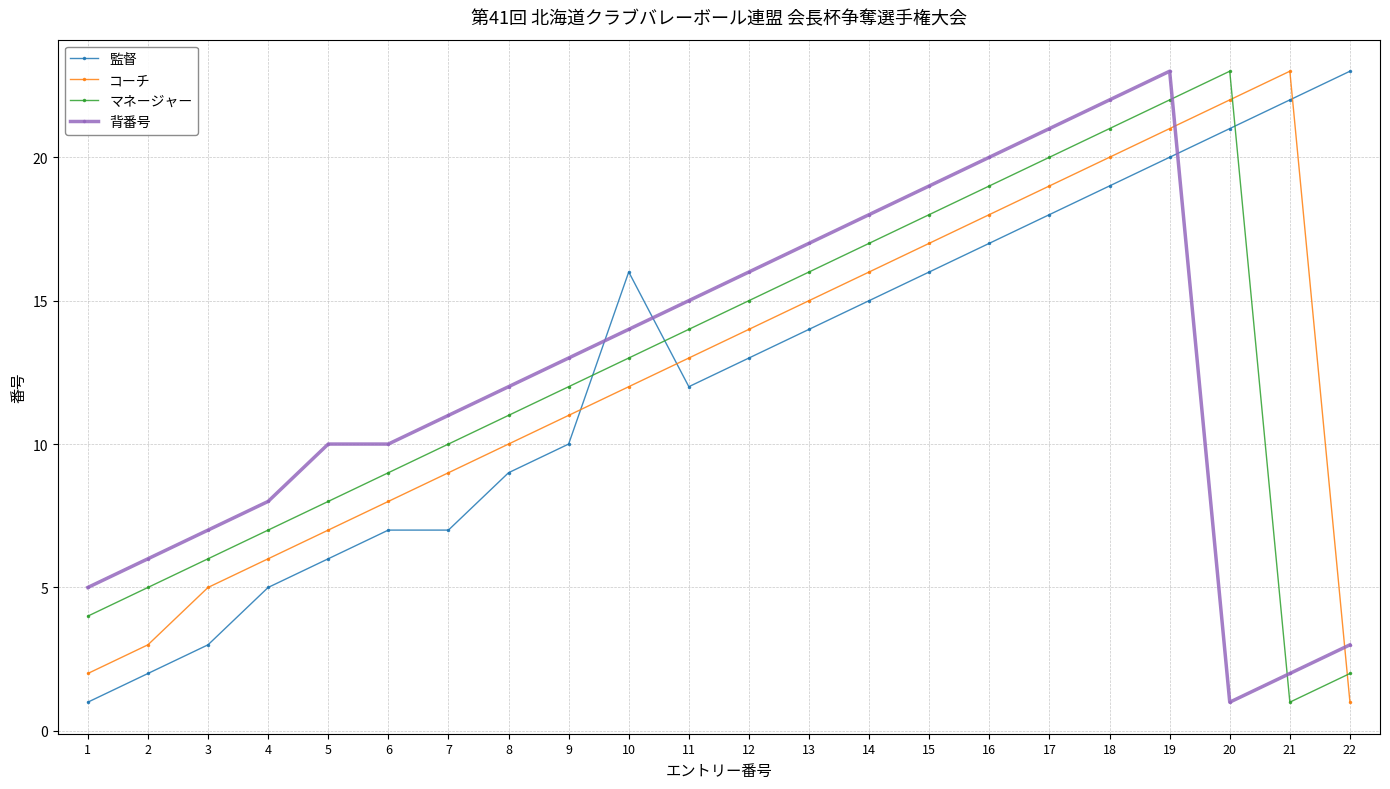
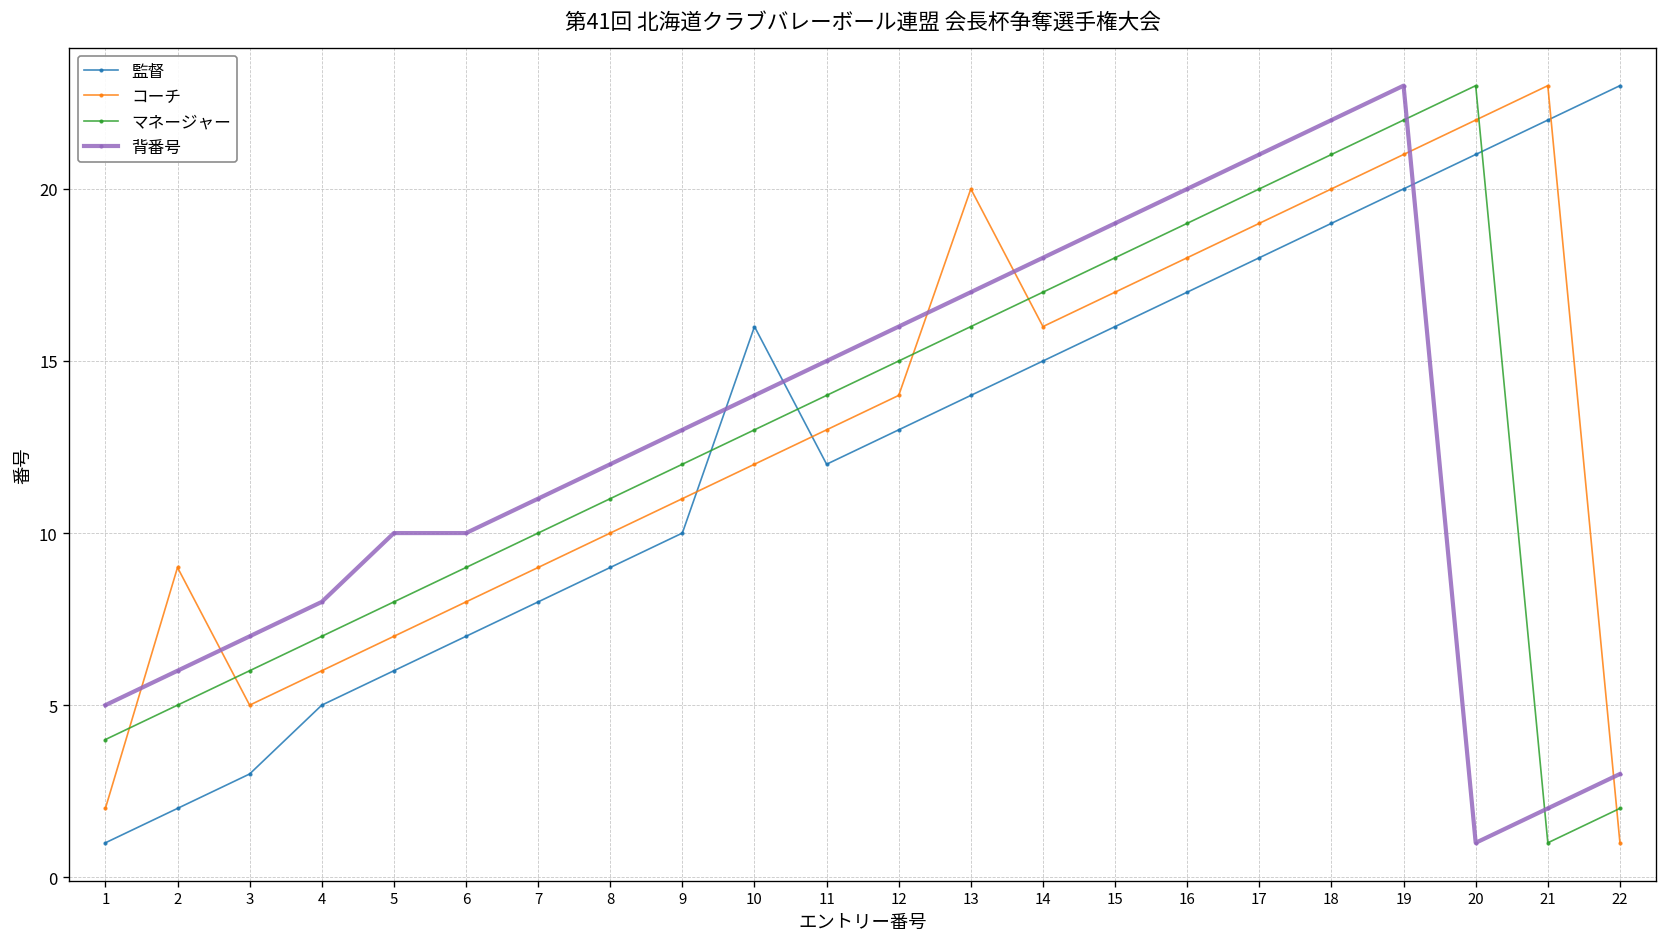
  {
    "監督": {
      "1": 1,
      "2": 2,
      "3": 3,
      "4": 5,
      "5": 6,
      "6": 7,
-     "7": 7,
+     "7": 8,
      "8": 9,
      "9": 10,
      "10": 16,
      "11": 12,
      "12": 13,
      "13": 14,
      "14": 15,
      "15": 16,
      "16": 17,
      "17": 18,
      "18": 19,
      "19": 20,
      "20": 21,
      "21": 22,
      "22": 23
    },
    "コーチ": {
      "1": 2,
-     "2": 3,
+     "2": 9,
      "3": 5,
      "4": 6,
      "5": 7,
      "6": 8,
      "7": 9,
      "8": 10,
      "9": 11,
      "10": 12,
      "11": 13,
      "12": 14,
-     "13": 15,
+     "13": 20,
      "14": 16,
      "15": 17,
      "16": 18,
      "17": 19,
      "18": 20,
      "19": 21,
      "20": 22,
      "21": 23,
      "22": 1
    },
    "マネージャー": {
      "1": 4,
      "2": 5,
      "3": 6,
      "4": 7,
      "5": 8,
      "6": 9,
      "7": 10,
      "8": 11,
      "9": 12,
      "10": 13,
      "11": 14,
      "12": 15,
      "13": 16,
      "14": 17,
      "15": 18,
      "16": 19,
      "17": 20,
      "18": 21,
      "19": 22,
      "20": 23,
      "21": 1,
      "22": 2
    },
    "背番号": {
      "1": 5,
      "2": 6,
      "3": 7,
      "4": 8,
      "5": 10,
      "6": 10,
      "7": 11,
      "8": 12,
      "9": 13,
      "10": 14,
      "11": 15,
      "12": 16,
      "13": 17,
      "14": 18,
      "15": 19,
      "16": 20,
      "17": 21,
      "18": 22,
      "19": 23,
      "20": 1,
      "21": 2,
      "22": 3
    }
  }
